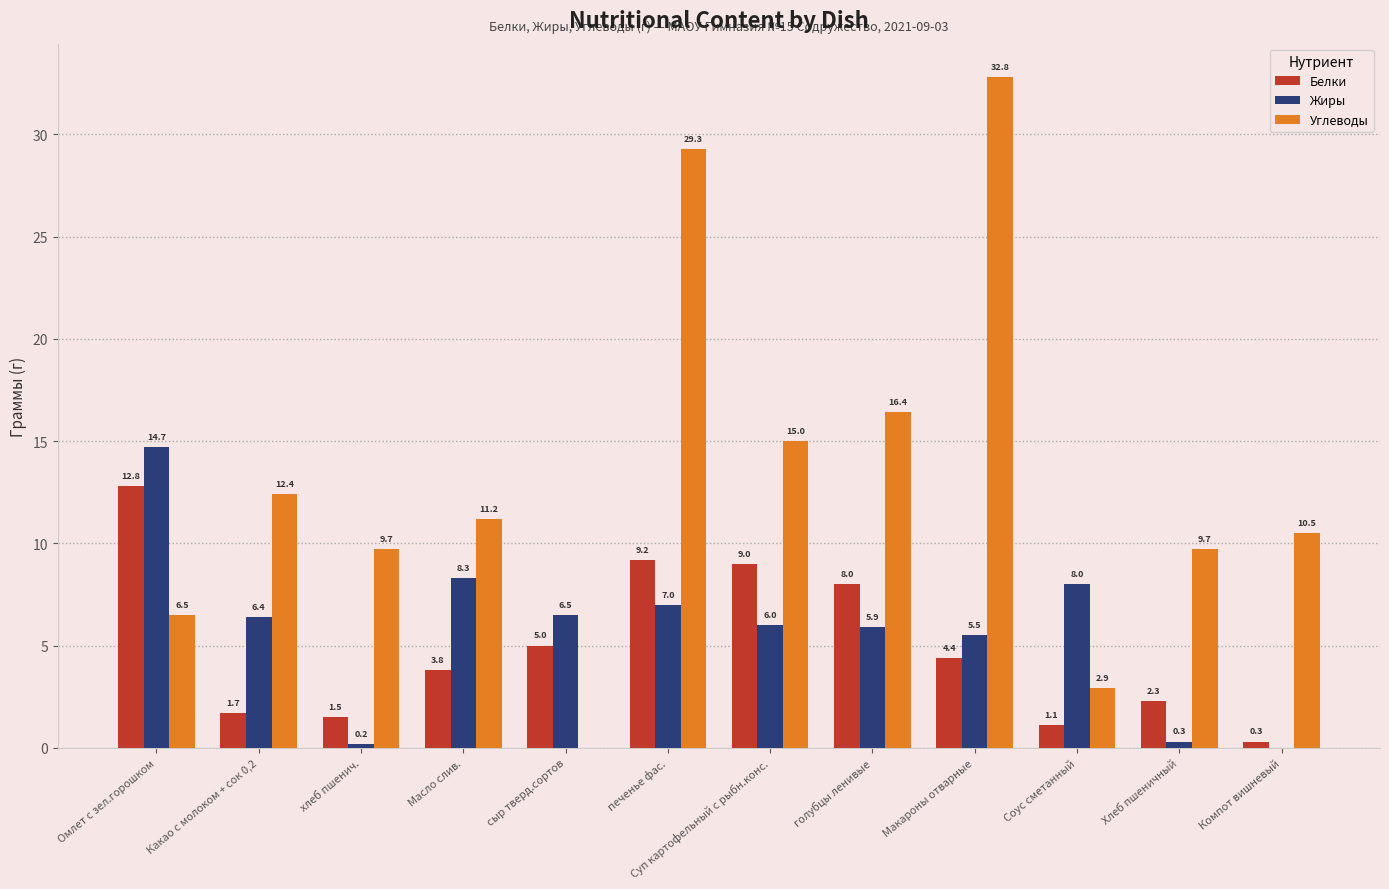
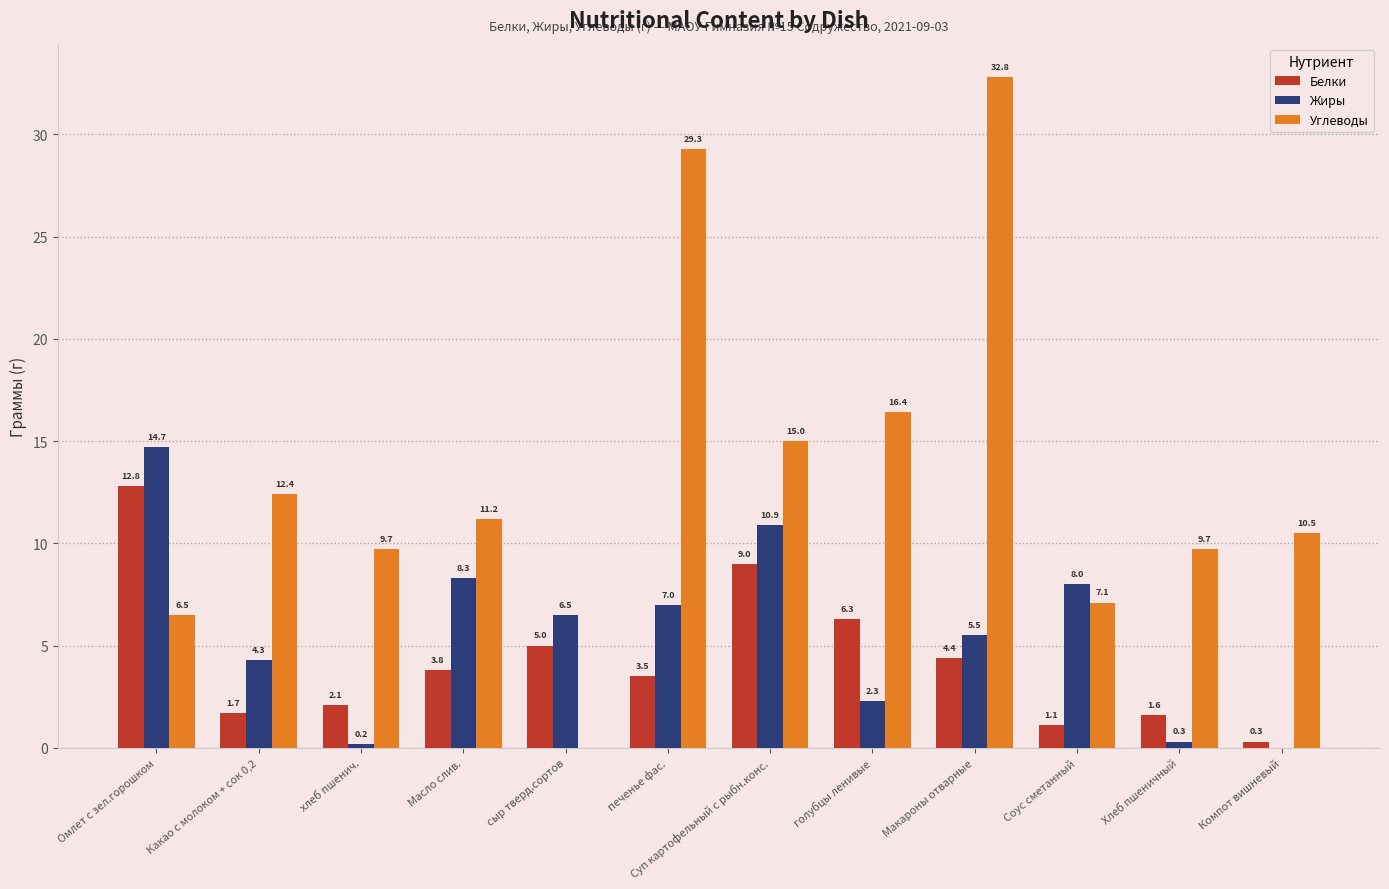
  {
    "Белки": {
      "Омлет с зел.горошком": 12.8,
      "Какао с молоком + сок 0,2": 1.7,
-     "хлеб пшенич.": 1.5,
+     "хлеб пшенич.": 2.1,
      "Масло слив.": 3.8,
      "сыр тверд.сортов": 5.0,
-     "печенье фас.": 9.2,
+     "печенье фас.": 3.5,
      "Суп картофельный с рыбн.конс.": 9.0,
-     "голубцы ленивые": 8.0,
+     "голубцы ленивые": 6.3,
      "Макароны отварные": 4.4,
      "Соус сметанный": 1.1,
-     "Хлеб пшеничный": 2.3,
+     "Хлеб пшеничный": 1.6,
      "Компот вишневый": 0.3
    },
    "Жиры": {
      "Омлет с зел.горошком": 14.7,
-     "Какао с молоком + сок 0,2": 6.4,
+     "Какао с молоком + сок 0,2": 4.3,
      "хлеб пшенич.": 0.2,
      "Масло слив.": 8.3,
      "сыр тверд.сортов": 6.5,
      "печенье фас.": 7.0,
-     "Суп картофельный с рыбн.конс.": 6.0,
-     "голубцы ленивые": 5.9,
+     "Суп картофельный с рыбн.конс.": 10.9,
+     "голубцы ленивые": 2.3,
      "Макароны отварные": 5.5,
      "Соус сметанный": 8.0,
      "Хлеб пшеничный": 0.3
    },
    "Углеводы": {
      "Омлет с зел.горошком": 6.5,
      "Какао с молоком + сок 0,2": 12.4,
      "хлеб пшенич.": 9.7,
      "Масло слив.": 11.2,
      "печенье фас.": 29.3,
      "Суп картофельный с рыбн.конс.": 15.0,
      "голубцы ленивые": 16.4,
      "Макароны отварные": 32.8,
-     "Соус сметанный": 2.9,
+     "Соус сметанный": 7.1,
      "Хлеб пшеничный": 9.7,
      "Компот вишневый": 10.5
    }
  }
